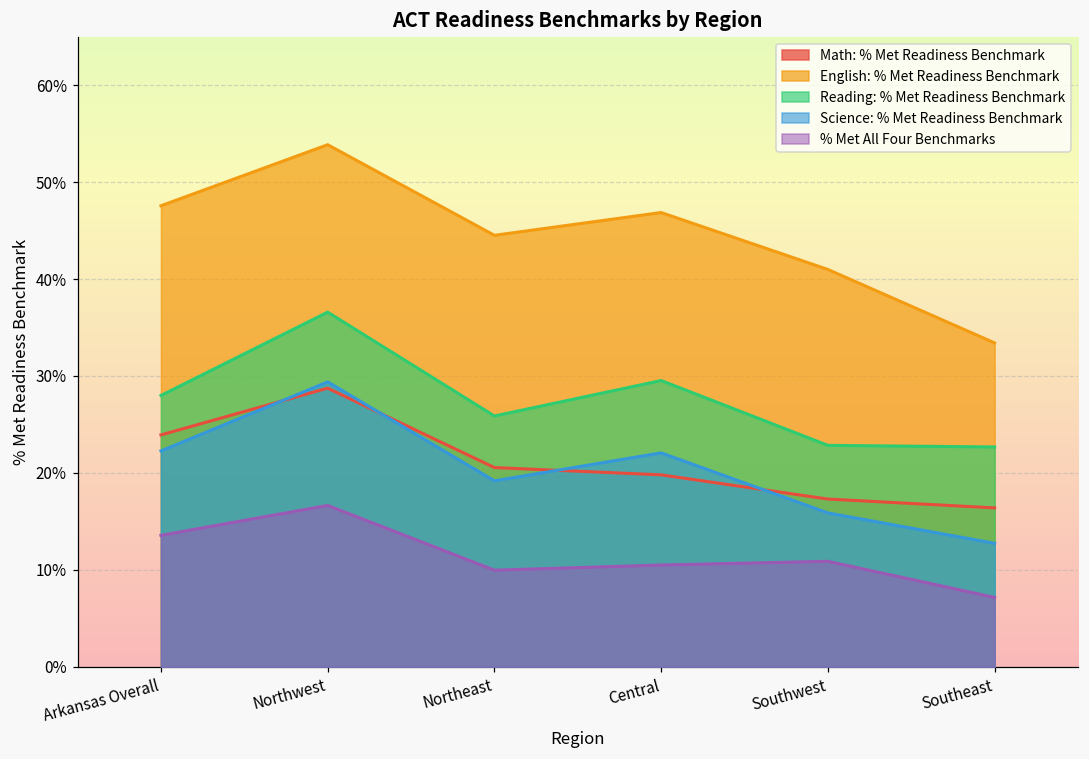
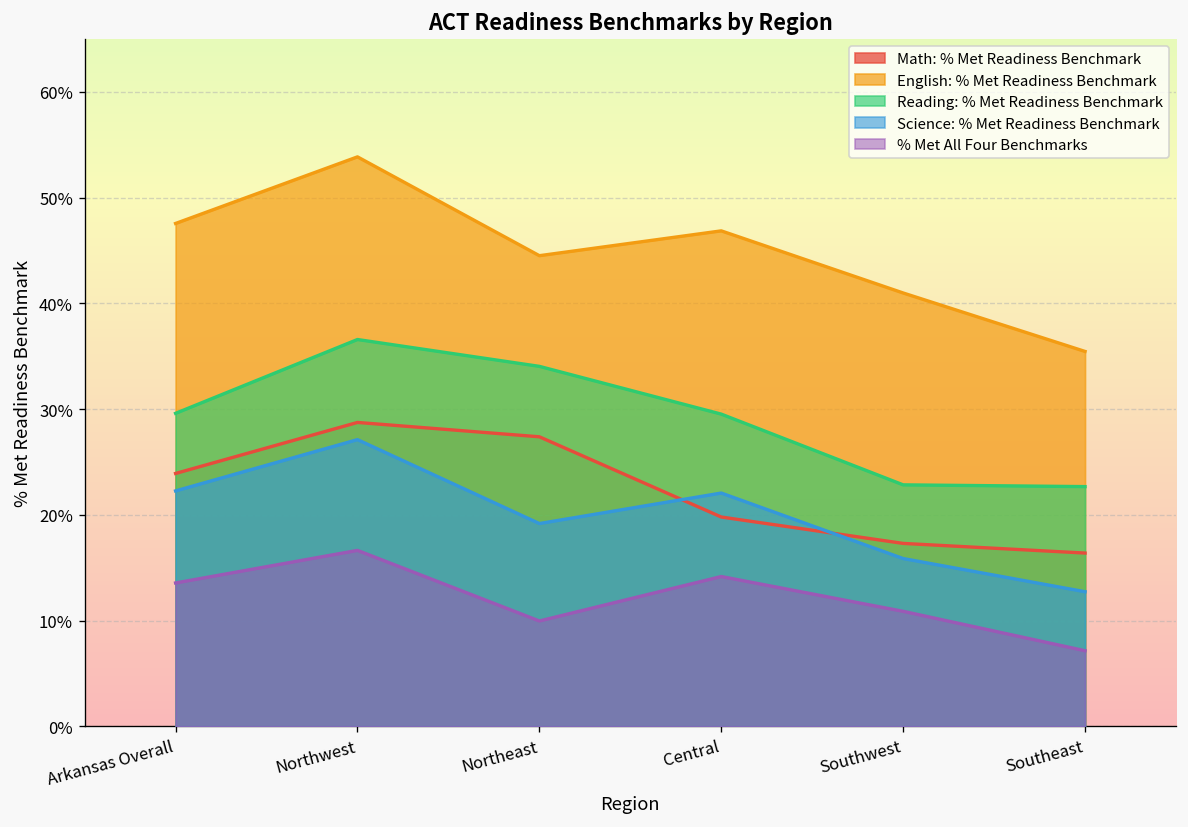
  {
    "Math: % Met Readiness Benchmark": {
      "Arkansas Overall": "24%",
      "Northwest": "29%",
-     "Northeast": "21%",
+     "Northeast": "27%",
      "Central": "20%",
      "Southwest": "17%",
      "Southeast": "16%"
    },
    "English: % Met Readiness Benchmark": {
      "Arkansas Overall": "48%",
      "Northwest": "54%",
      "Northeast": "45%",
      "Central": "47%",
      "Southwest": "41%",
-     "Southeast": "33%"
+     "Southeast": "35%"
    },
    "Reading: % Met Readiness Benchmark": {
-     "Arkansas Overall": "28%",
+     "Arkansas Overall": "30%",
      "Northwest": "37%",
-     "Northeast": "26%",
+     "Northeast": "34%",
      "Central": "30%",
      "Southwest": "23%",
      "Southeast": "23%"
    },
    "Science: % Met Readiness Benchmark": {
      "Arkansas Overall": "22%",
-     "Northwest": "29%",
+     "Northwest": "27%",
      "Northeast": "19%",
      "Central": "22%",
      "Southwest": "16%",
      "Southeast": "13%"
    },
    "% Met All Four Benchmarks": {
      "Arkansas Overall": "14%",
      "Northwest": "17%",
      "Northeast": "10%",
-     "Central": "11%",
+     "Central": "14%",
      "Southwest": "11%",
      "Southeast": "7%"
    }
  }
